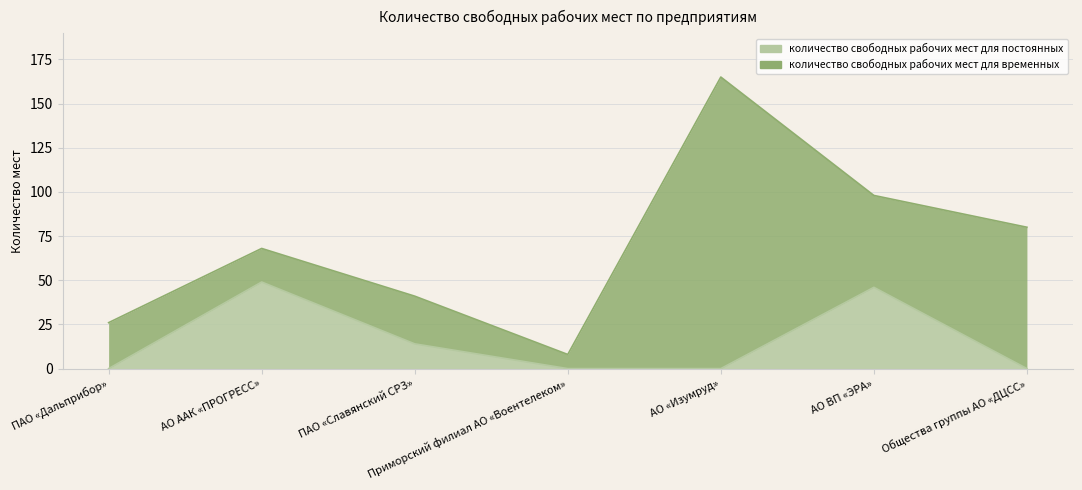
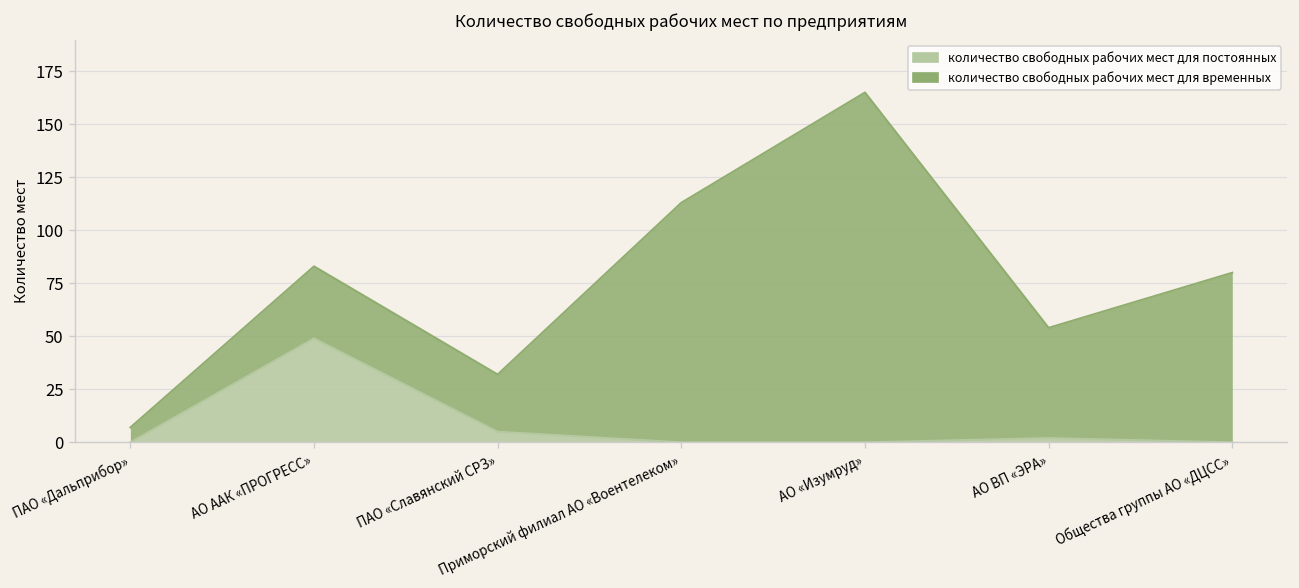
  {
    "количество свободных рабочих мест для постоянных": {
      "ПАО «Дальприбор»": 0,
      "АО ААК «ПРОГРЕСС»": 49,
-     "ПАО «Славянский СРЗ»": 14,
+     "ПАО «Славянский СРЗ»": 5,
      "Приморский филиал АО «Воентелеком»": 0,
      "АО «Изумруд»": 0,
-     "АО ВП «ЭРА»": 46,
+     "АО ВП «ЭРА»": 2,
      "Общества группы АО «ДЦСС»": 0
    },
    "количество свободных рабочих мест для временных": {
-     "ПАО «Дальприбор»": 26,
-     "АО ААК «ПРОГРЕСС»": 19,
+     "ПАО «Дальприбор»": 7,
+     "АО ААК «ПРОГРЕСС»": 34,
      "ПАО «Славянский СРЗ»": 27,
-     "Приморский филиал АО «Воентелеком»": 8,
+     "Приморский филиал АО «Воентелеком»": 113,
      "АО «Изумруд»": 165,
      "АО ВП «ЭРА»": 52,
      "Общества группы АО «ДЦСС»": 80
    }
  }
